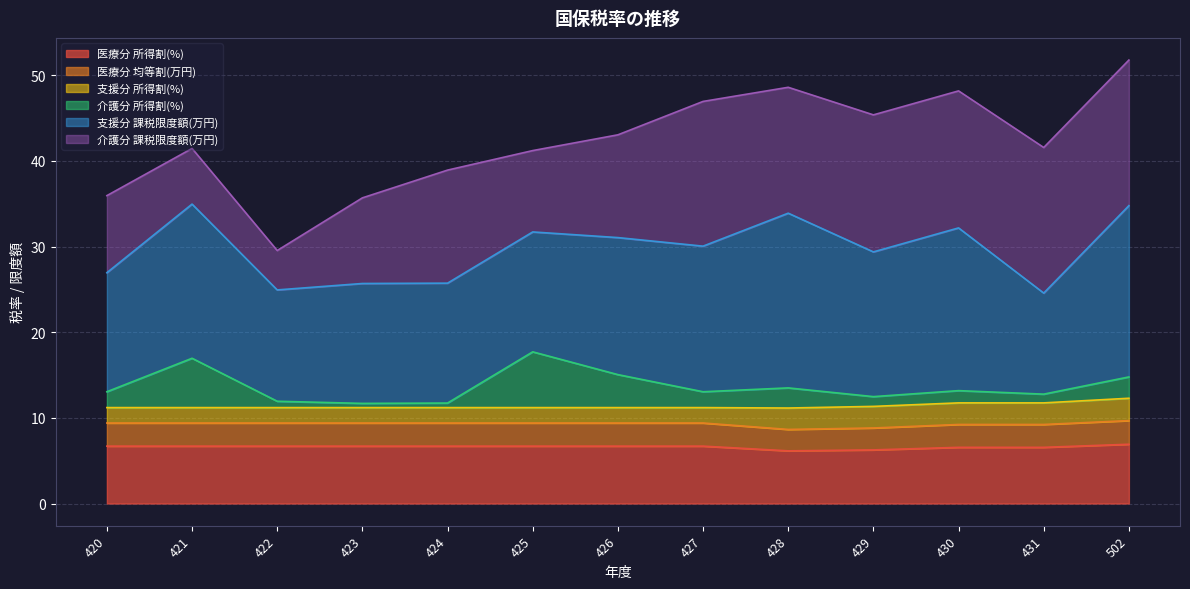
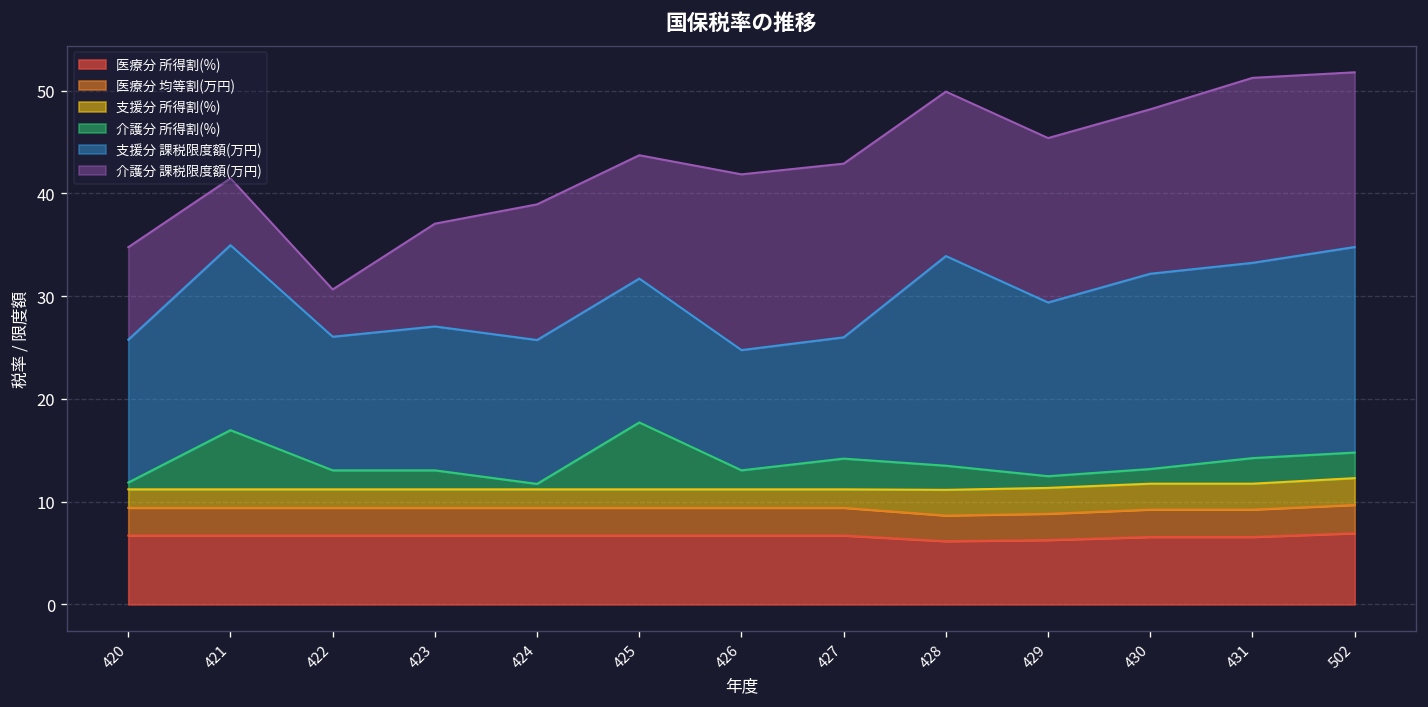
  {
    "介護分 所得割(%)": {
-     "420": 2,
+     "420": 1,
      "421": 6,
-     "422": 1,
-     "423": 0,
+     "422": 2,
+     "423": 2,
      "424": 1,
      "425": 7,
-     "426": 4,
-     "427": 2,
+     "426": 2,
+     "427": 3,
      "428": 2,
      "429": 1,
      "430": 1,
-     "431": 1,
+     "431": 2,
      "502": 2
    },
    "支援分 課税限度額(万円)": {
      "420": 14,
      "421": 18,
      "422": 13,
      "423": 14,
      "424": 14,
      "425": 14,
-     "426": 16,
-     "427": 17,
+     "426": 12,
+     "427": 12,
      "428": 20,
      "429": 17,
      "430": 19,
-     "431": 12,
+     "431": 19,
      "502": 20
    },
    "介護分 課税限度額(万円)": {
      "420": 9,
      "422": 5,
      "423": 10,
      "424": 13,
-     "425": 10,
-     "426": 12,
+     "425": 12,
+     "426": 17,
      "427": 17,
-     "428": 15,
+     "428": 16,
      "429": 16,
      "430": 16,
-     "431": 17,
+     "431": 18,
      "502": 17
    }
  }
